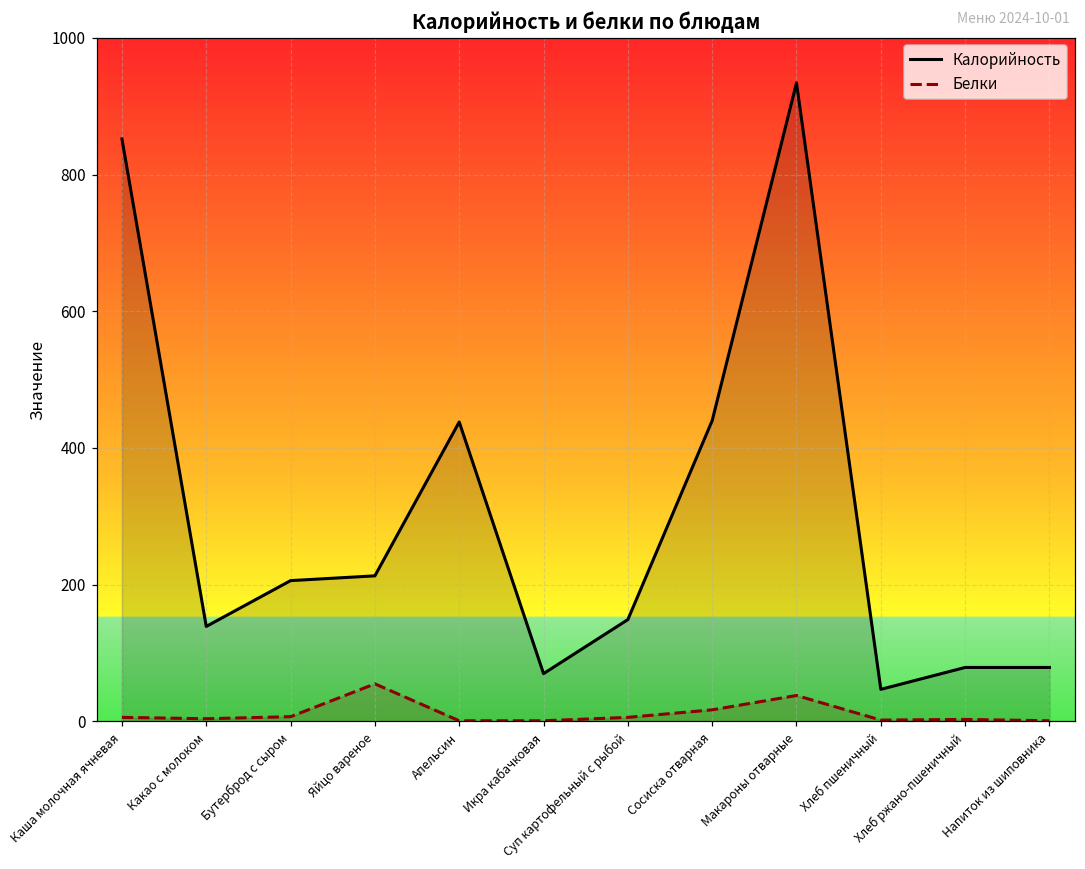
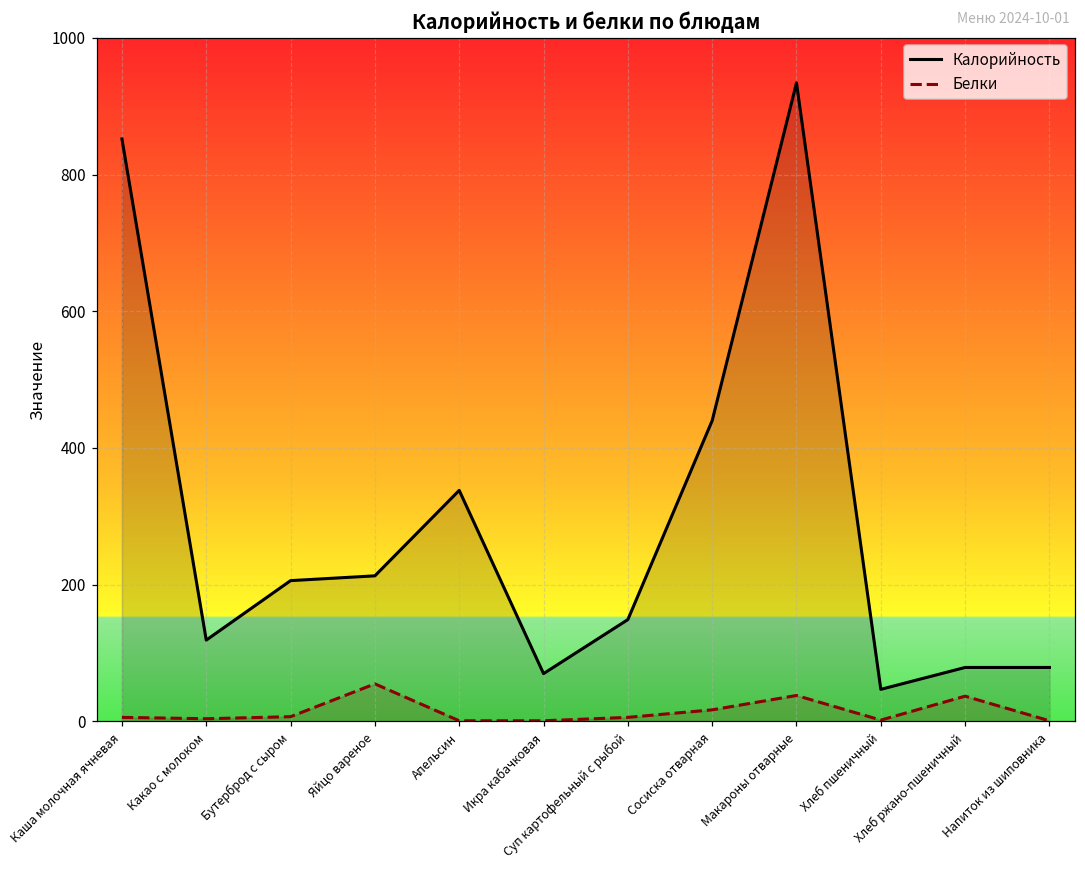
  {
    "Калорийность": {
      "Каша молочная ячневая": 850,
-     "Какао с молоком": 140,
+     "Какао с молоком": 120,
      "Бутерброд с сыром": 210,
      "Яйцо вареное": 210,
-     "Апельсин": 440,
+     "Апельсин": 340,
      "Икра кабачковая": 70,
      "Суп картофельный с рыбой": 150,
      "Сосиска отварная": 440,
      "Макароны отварные": 930,
      "Хлеб пшеничный": 50,
      "Хлеб ржано-пшеничный": 80,
      "Напиток из шиповника": 80
    },
    "Белки": {
      "Каша молочная ячневая": 10,
      "Какао с молоком": 0,
      "Бутерброд с сыром": 10,
      "Яйцо вареное": 60,
      "Апельсин": 0,
      "Икра кабачковая": 0,
      "Суп картофельный с рыбой": 10,
      "Сосиска отварная": 20,
      "Макароны отварные": 40,
      "Хлеб пшеничный": 0,
-     "Хлеб ржано-пшеничный": 0,
+     "Хлеб ржано-пшеничный": 40,
      "Напиток из шиповника": 0
    }
  }
